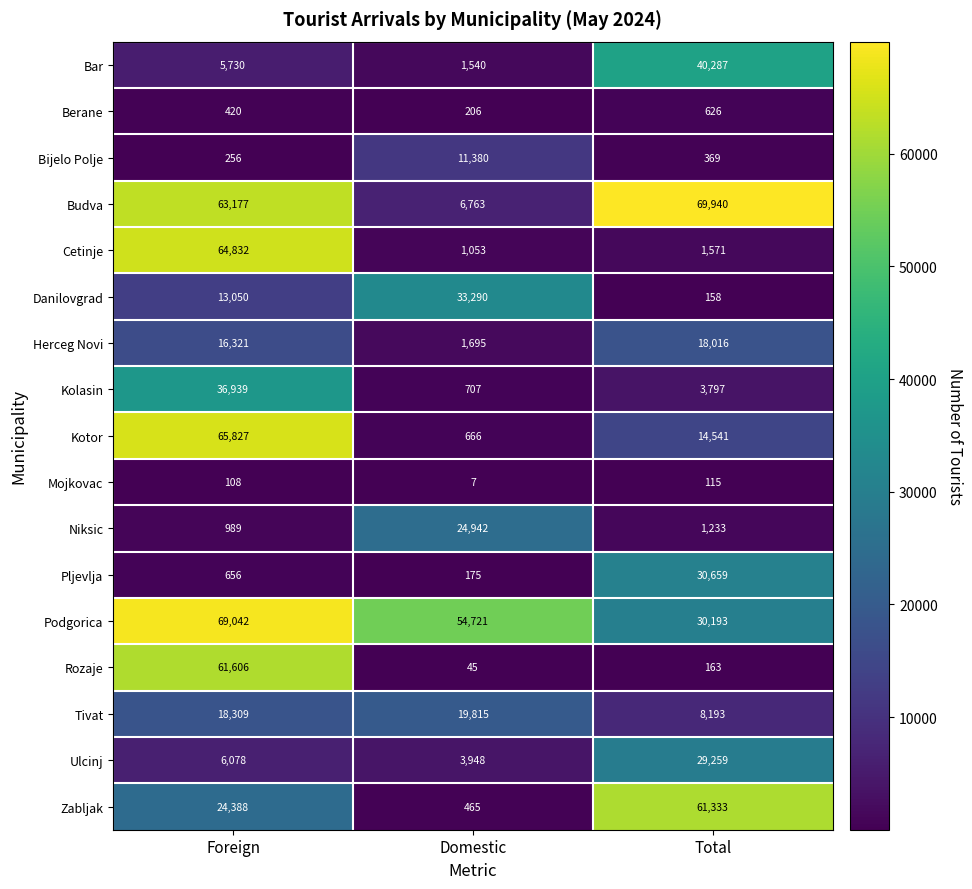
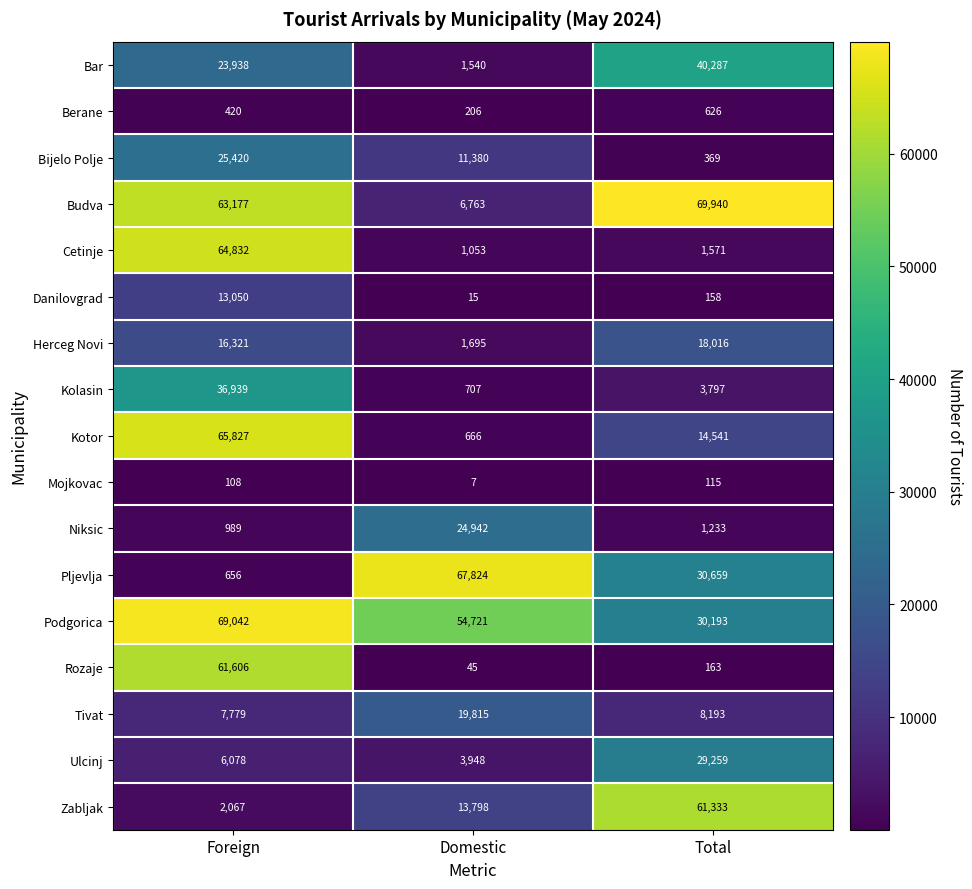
  {
    "Bar": {
-     "Foreign": "5,730",
+     "Foreign": "23,938",
      "Domestic": "1,540",
      "Total": "40,287"
    },
    "Berane": {
      "Foreign": "420",
      "Domestic": "206",
      "Total": "626"
    },
    "Bijelo Polje": {
-     "Foreign": "256",
+     "Foreign": "25,420",
      "Domestic": "11,380",
      "Total": "369"
    },
    "Budva": {
      "Foreign": "63,177",
      "Domestic": "6,763",
      "Total": "69,940"
    },
    "Cetinje": {
      "Foreign": "64,832",
      "Domestic": "1,053",
      "Total": "1,571"
    },
    "Danilovgrad": {
      "Foreign": "13,050",
-     "Domestic": "33,290",
+     "Domestic": "15",
      "Total": "158"
    },
    "Herceg Novi": {
      "Foreign": "16,321",
      "Domestic": "1,695",
      "Total": "18,016"
    },
    "Kolasin": {
      "Foreign": "36,939",
      "Domestic": "707",
      "Total": "3,797"
    },
    "Kotor": {
      "Foreign": "65,827",
      "Domestic": "666",
      "Total": "14,541"
    },
    "Mojkovac": {
      "Foreign": "108",
      "Domestic": "7",
      "Total": "115"
    },
    "Niksic": {
      "Foreign": "989",
      "Domestic": "24,942",
      "Total": "1,233"
    },
    "Pljevlja": {
      "Foreign": "656",
-     "Domestic": "175",
+     "Domestic": "67,824",
      "Total": "30,659"
    },
    "Podgorica": {
      "Foreign": "69,042",
      "Domestic": "54,721",
      "Total": "30,193"
    },
    "Rozaje": {
      "Foreign": "61,606",
      "Domestic": "45",
      "Total": "163"
    },
    "Tivat": {
-     "Foreign": "18,309",
+     "Foreign": "7,779",
      "Domestic": "19,815",
      "Total": "8,193"
    },
    "Ulcinj": {
      "Foreign": "6,078",
      "Domestic": "3,948",
      "Total": "29,259"
    },
    "Zabljak": {
-     "Foreign": "24,388",
-     "Domestic": "465",
+     "Foreign": "2,067",
+     "Domestic": "13,798",
      "Total": "61,333"
    }
  }
